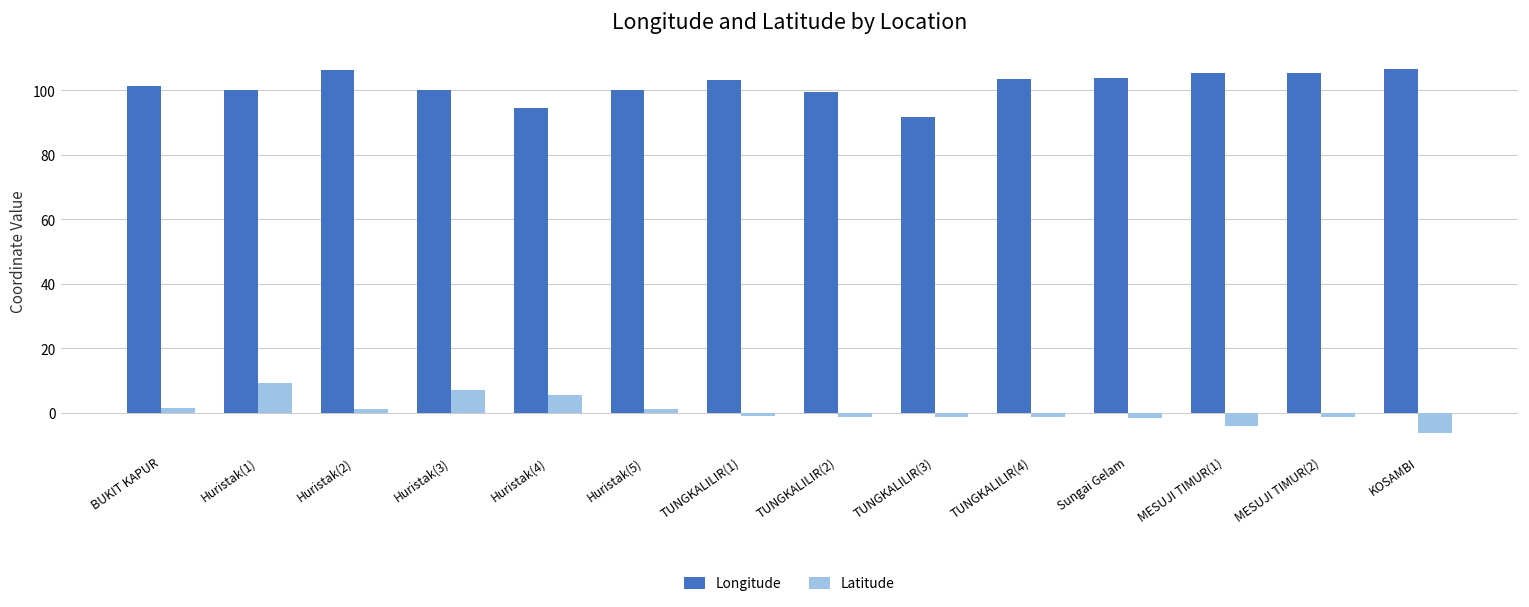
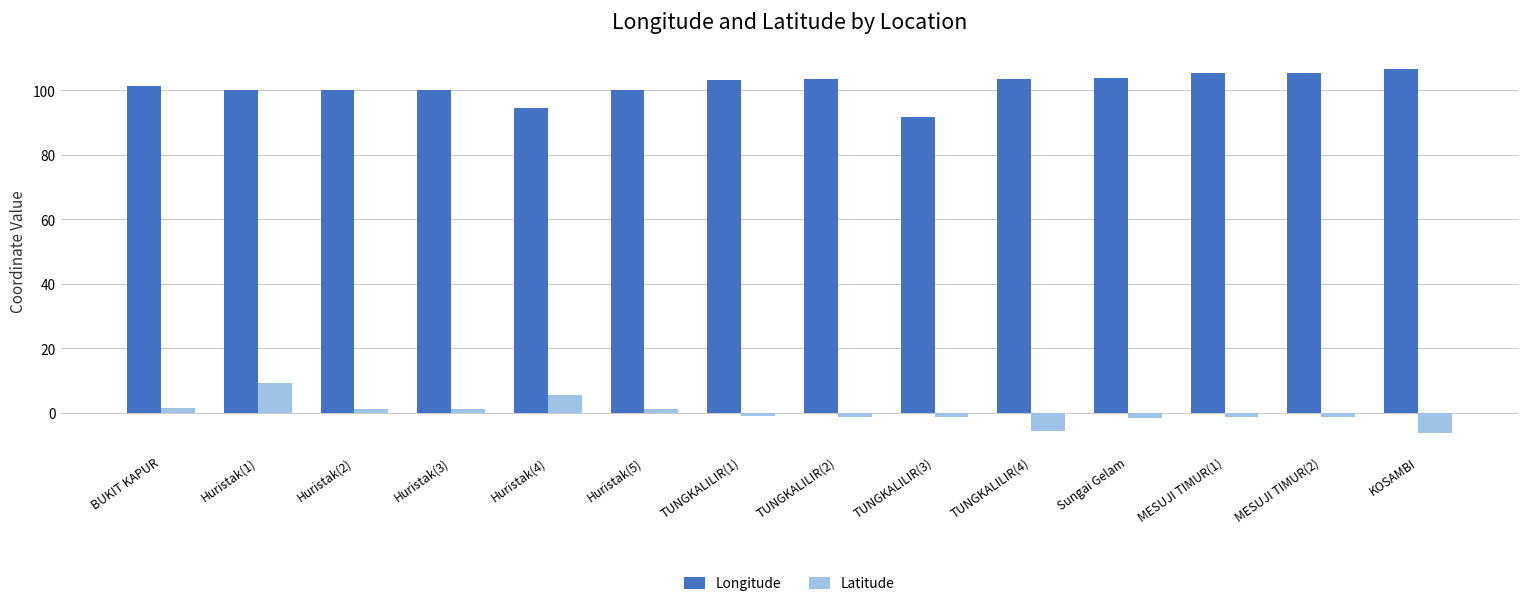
  {
    "Longitude": {
      "BUKIT KAPUR": 101,
      "Huristak(1)": 100,
-     "Huristak(2)": 106,
+     "Huristak(2)": 100,
      "Huristak(3)": 100,
      "Huristak(4)": 95,
      "Huristak(5)": 100,
      "TUNGKALILIR(1)": 103,
-     "TUNGKALILIR(2)": 99,
+     "TUNGKALILIR(2)": 103,
      "TUNGKALILIR(3)": 92,
      "TUNGKALILIR(4)": 103,
      "Sungai Gelam": 104,
      "MESUJI TIMUR(1)": 105,
      "MESUJI TIMUR(2)": 105,
      "KOSAMBI": 107
    },
    "Latitude": {
      "BUKIT KAPUR": 2,
      "Huristak(1)": 9,
      "Huristak(2)": 1,
-     "Huristak(3)": 7,
+     "Huristak(3)": 1,
      "Huristak(4)": 5,
      "Huristak(5)": 1,
      "TUNGKALILIR(1)": -1,
      "TUNGKALILIR(2)": -1,
      "TUNGKALILIR(3)": -1,
-     "TUNGKALILIR(4)": -1,
+     "TUNGKALILIR(4)": -5,
      "Sungai Gelam": -2,
-     "MESUJI TIMUR(1)": -4,
+     "MESUJI TIMUR(1)": -1,
      "MESUJI TIMUR(2)": -1,
      "KOSAMBI": -6
    }
  }
